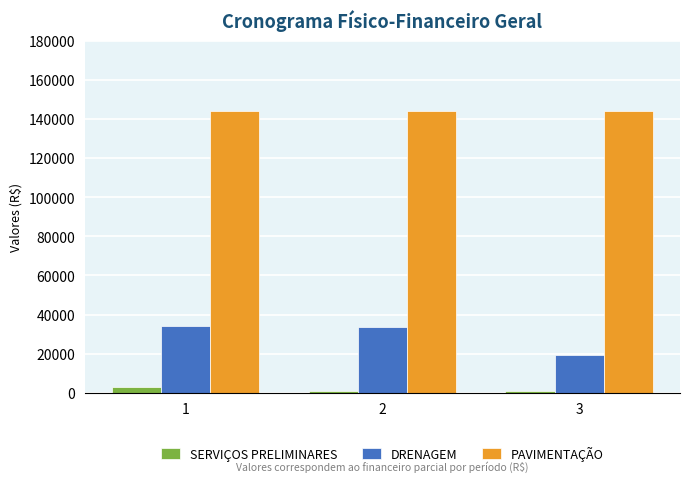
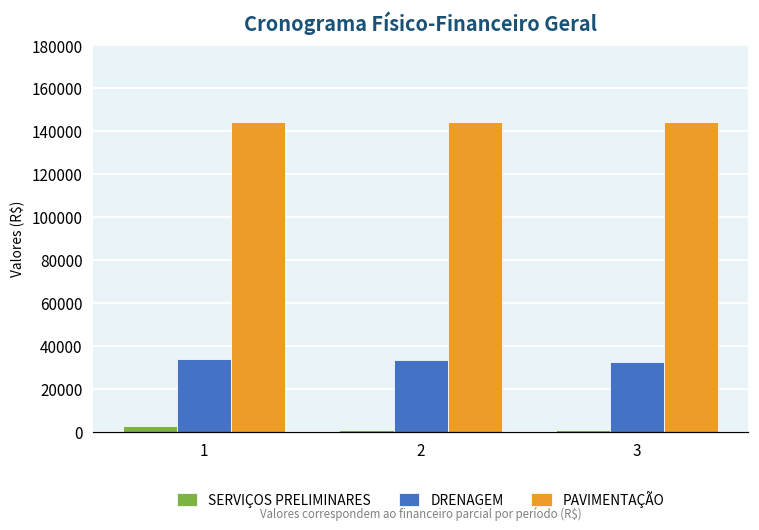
  {
    "SERVIÇOS PRELIMINARES": {
      "1": 3000
    },
    "DRENAGEM": {
      "1": 34000,
      "2": 33000,
-     "3": 19000
+     "3": 32000
    },
    "PAVIMENTAÇÃO": {
      "1": 144000,
      "2": 144000,
      "3": 144000
    }
  }
